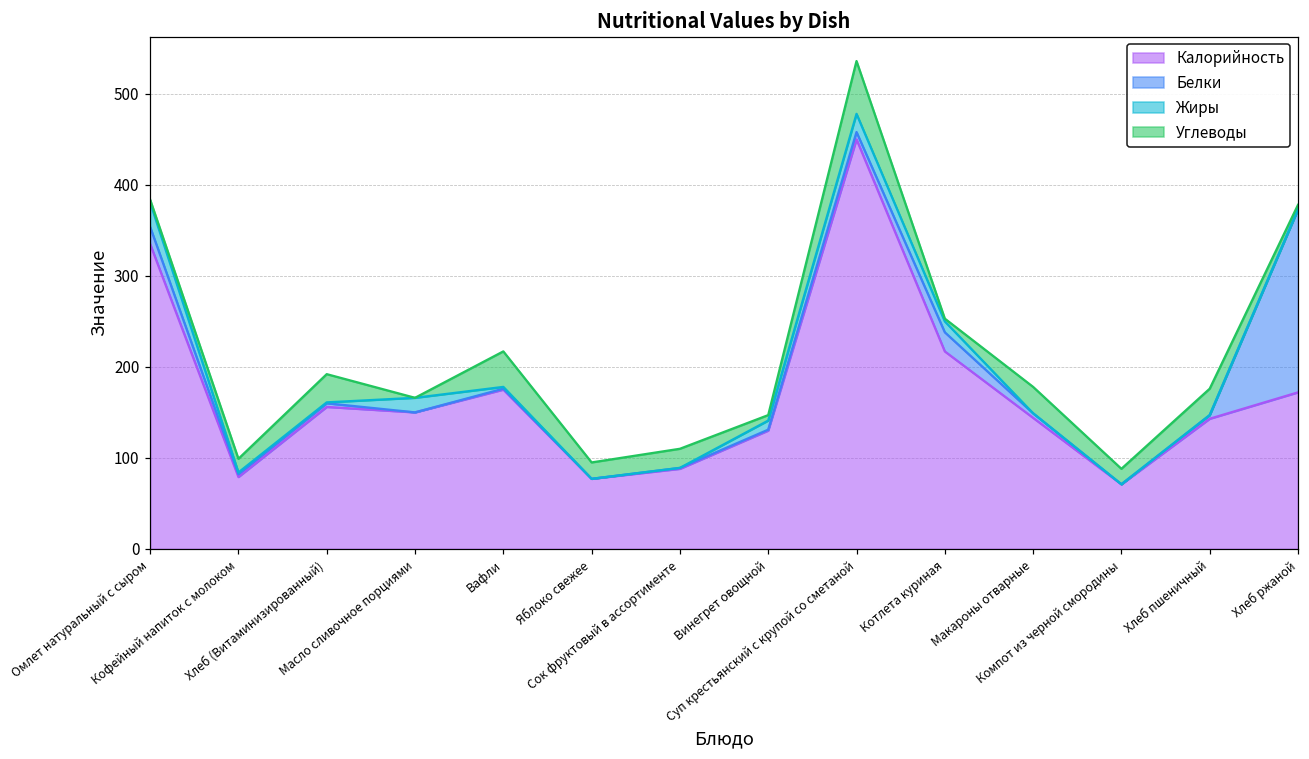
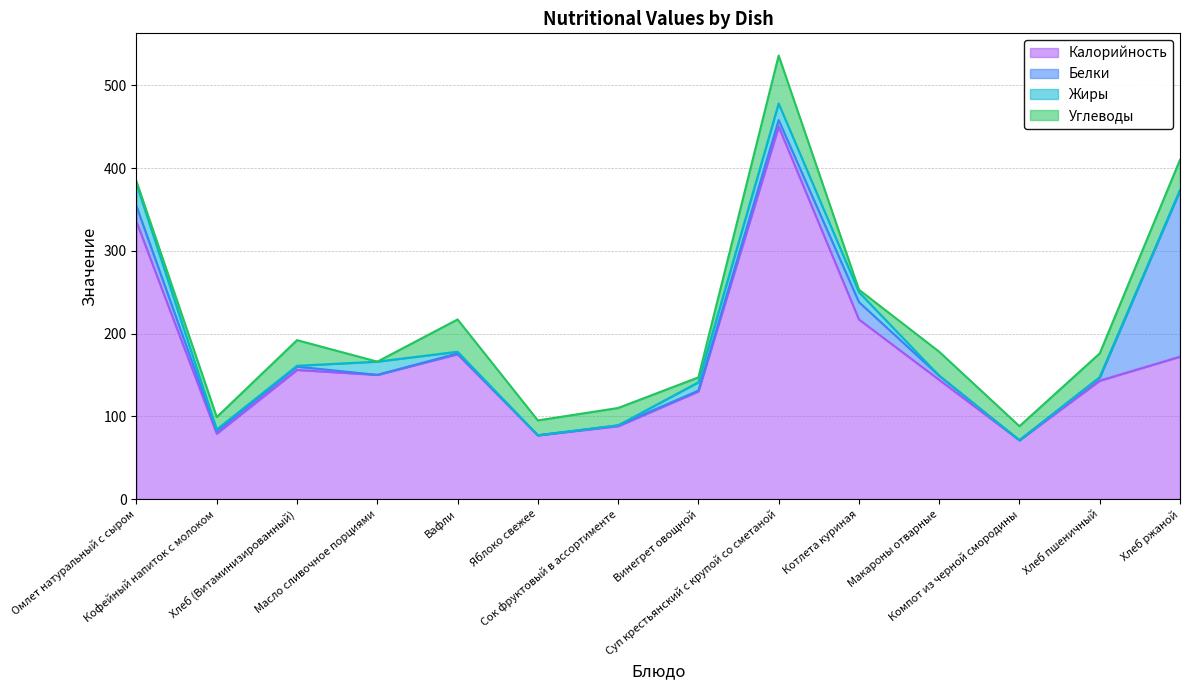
  {
    "Калорийность": {
      "Омлет натуральный с сыром": 340,
      "Хлеб (Витаминизированный)": 160,
      "Суп крестьянский с крупой со сметаной": 450,
      "Котлета куриная": 220,
      "Макароны отварные": 140,
      "Хлеб пшеничный": 140,
      "Хлеб ржаной": 170
    },
    "Белки": {
      "Омлет натуральный с сыром": 20,
      "Суп крестьянский с крупой со сметаной": 10,
      "Котлета куриная": 20
    },
    "Жиры": {
      "Винегрет овощной": 10,
      "Суп крестьянский с крупой со сметаной": 20
    },
    "Углеводы": {
      "Кофейный напиток с молоком": 20,
      "Хлеб (Витаминизированный)": 30,
      "Вафли": 40,
      "Яблоко свежее": 20,
      "Сок фруктовый в ассортименте": 20,
      "Винегрет овощной": 10,
      "Суп крестьянский с крупой со сметаной": 60,
      "Макароны отварные": 30,
      "Компот из черной смородины": 20,
      "Хлеб пшеничный": 30,
-     "Хлеб ржаной": 10
+     "Хлеб ржаной": 40
    }
  }
